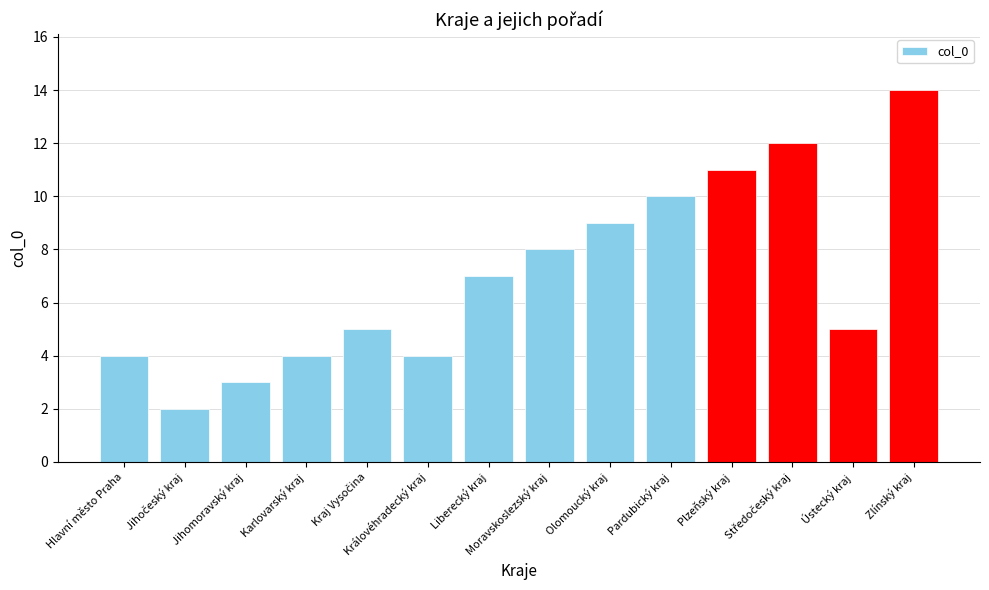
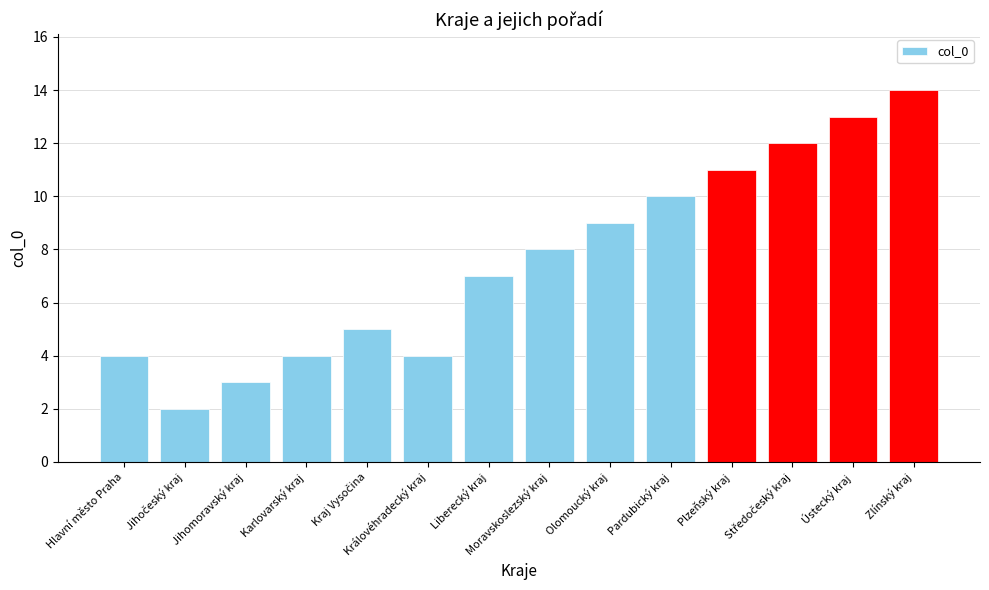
  {
    "Hlavní město Praha": 4,
    "Jihočeský kraj": 2,
    "Jihomoravský kraj": 3,
    "Karlovarský kraj": 4,
    "Kraj Vysočina": 5,
    "Královéhradecký kraj": 4,
    "Liberecký kraj": 7,
    "Moravskoslezský kraj": 8,
    "Olomoucký kraj": 9,
    "Pardubický kraj": 10,
    "Plzeňský kraj": 11,
    "Středočeský kraj": 12,
-   "Ústecký kraj": 5,
+   "Ústecký kraj": 13,
    "Zlínský kraj": 14
  }
